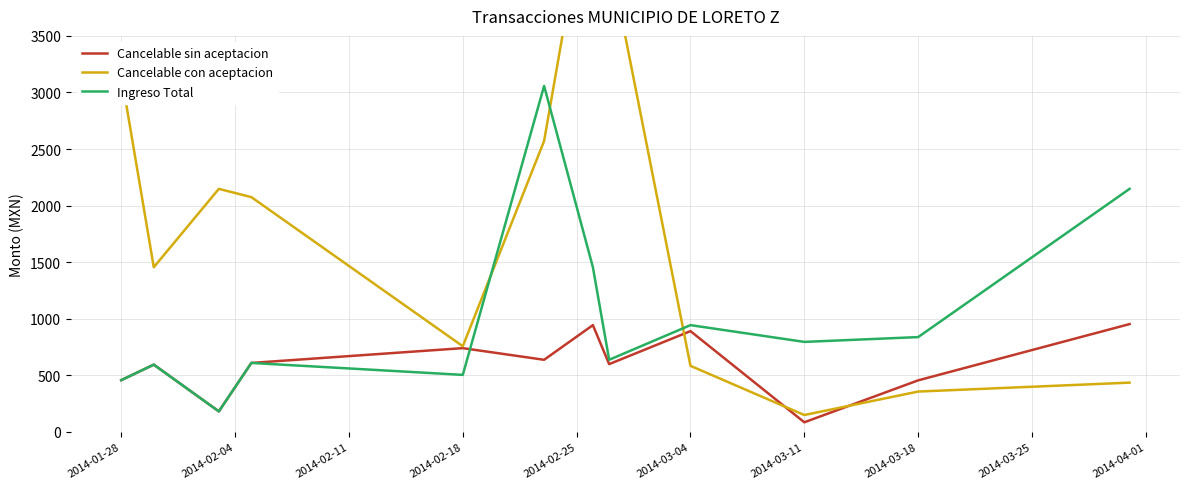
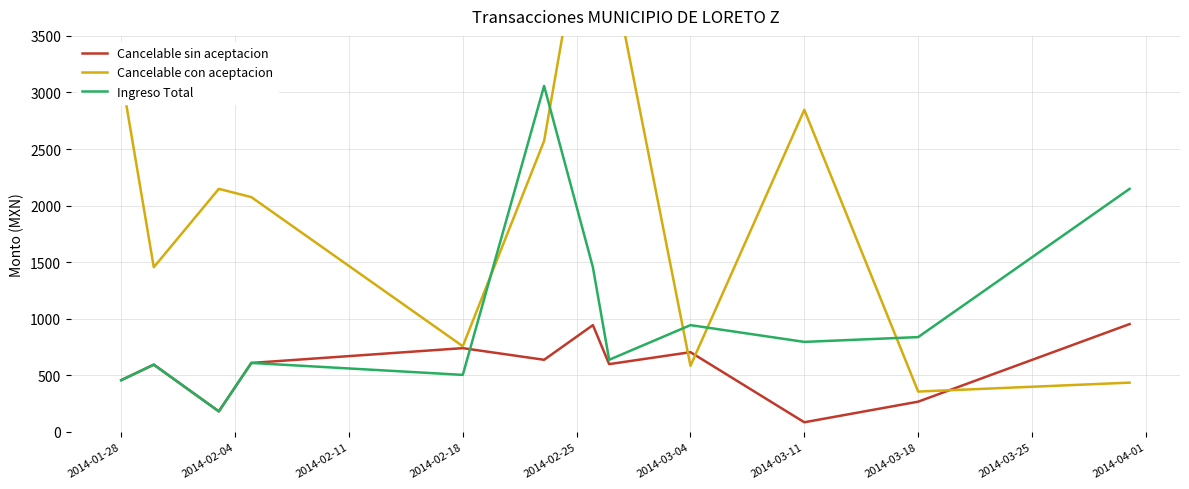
  {
    "Cancelable sin aceptacion": {
-     "2014-03-04": 890,
+     "2014-03-04": 710,
      "2014-03-11": 90,
-     "2014-03-18": 460
+     "2014-03-18": 270
    },
    "Cancelable con aceptacion": {
      "2014-03-04": 580,
-     "2014-03-11": 150,
+     "2014-03-11": 2850,
      "2014-03-18": 360
    },
    "Ingreso Total": {
      "2014-02-18": 500,
      "2014-03-04": 940,
      "2014-03-11": 800,
      "2014-03-18": 840
    }
  }
